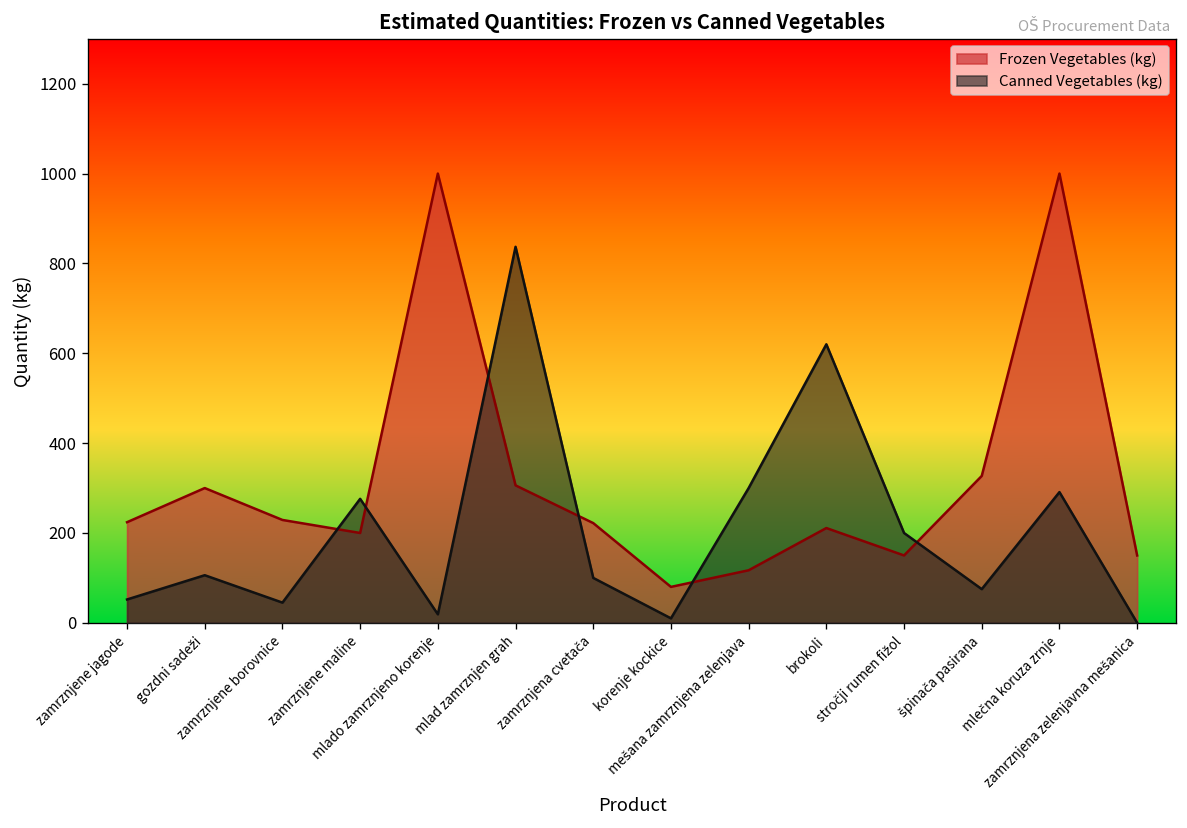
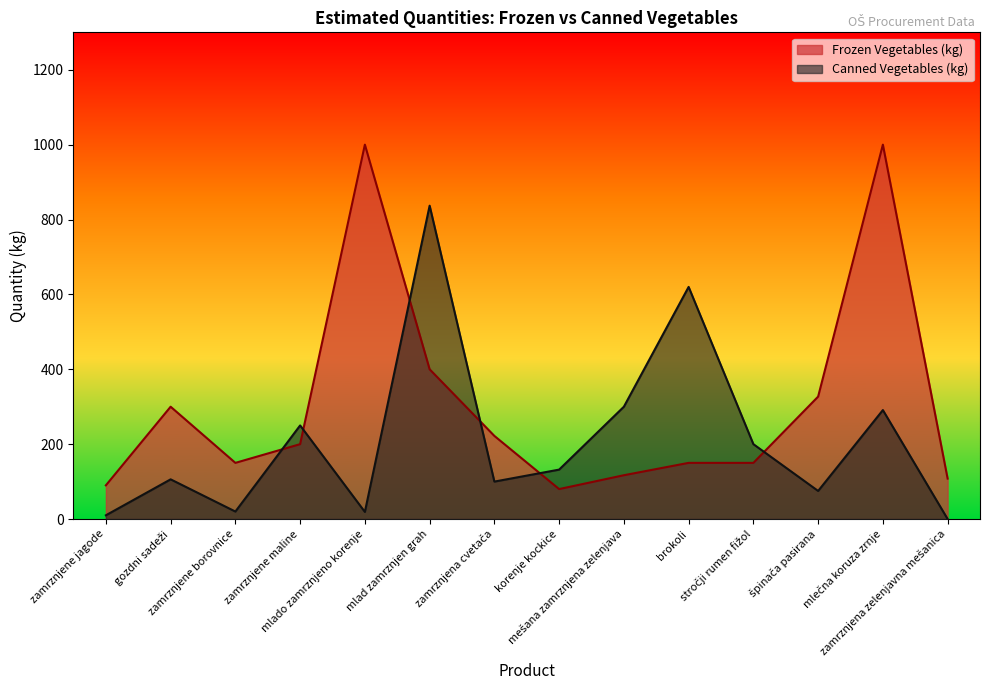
  {
    "Frozen Vegetables (kg)": {
-     "zamrznjene jagode": 220,
+     "zamrznjene jagode": 90,
      "gozdni sadeži": 300,
-     "zamrznjene borovnice": 230,
+     "zamrznjene borovnice": 150,
      "zamrznjene maline": 200,
      "mlado zamrznjeno korenje": 1000,
-     "mlad zamrznjen grah": 310,
+     "mlad zamrznjen grah": 400,
      "zamrznjena cvetača": 220,
      "korenje kockice": 80,
      "mešana zamrznjena zelenjava": 120,
-     "brokoli": 210,
+     "brokoli": 150,
      "stročji rumen fižol": 150,
      "špinača pasirana": 330,
      "mlečna koruza zrnje": 1000,
-     "zamrznjena zelenjavna mešanica": 150
+     "zamrznjena zelenjavna mešanica": 110
    },
    "Canned Vegetables (kg)": {
-     "zamrznjene jagode": 50,
+     "zamrznjene jagode": 10,
      "gozdni sadeži": 110,
-     "zamrznjene borovnice": 50,
-     "zamrznjene maline": 280,
+     "zamrznjene borovnice": 20,
+     "zamrznjene maline": 250,
      "mlado zamrznjeno korenje": 20,
      "mlad zamrznjen grah": 840,
      "zamrznjena cvetača": 100,
-     "korenje kockice": 10,
+     "korenje kockice": 130,
      "mešana zamrznjena zelenjava": 300,
      "brokoli": 620,
      "stročji rumen fižol": 200,
      "špinača pasirana": 80,
      "mlečna koruza zrnje": 290,
      "zamrznjena zelenjavna mešanica": 0
    }
  }
